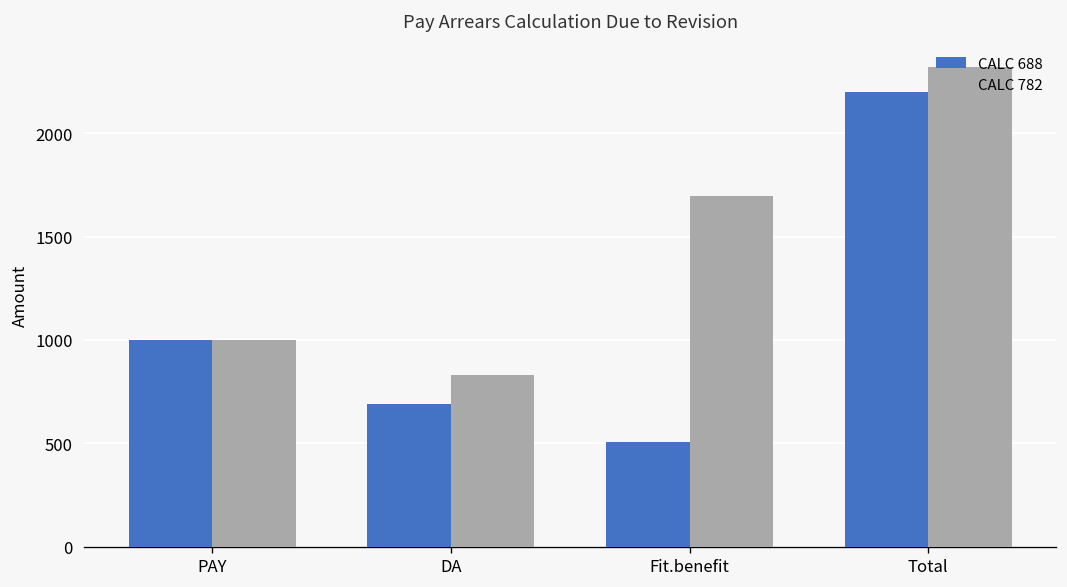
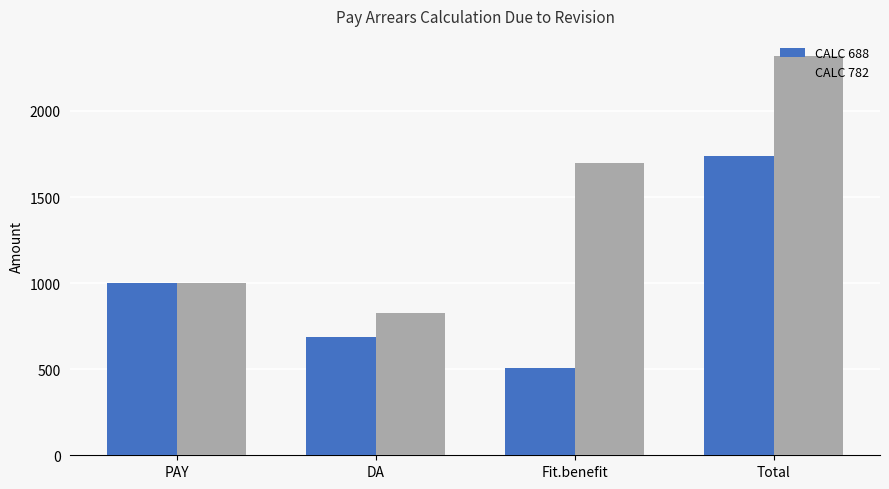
  {
    "CALC 688": {
      "PAY": 1000,
      "DA": 690,
      "Fit.benefit": 510,
-     "Total": 2200
+     "Total": 1740
    },
    "CALC 782": {
      "PAY": 1000,
      "DA": 830,
      "Fit.benefit": 1690,
      "Total": 2320
    }
  }
